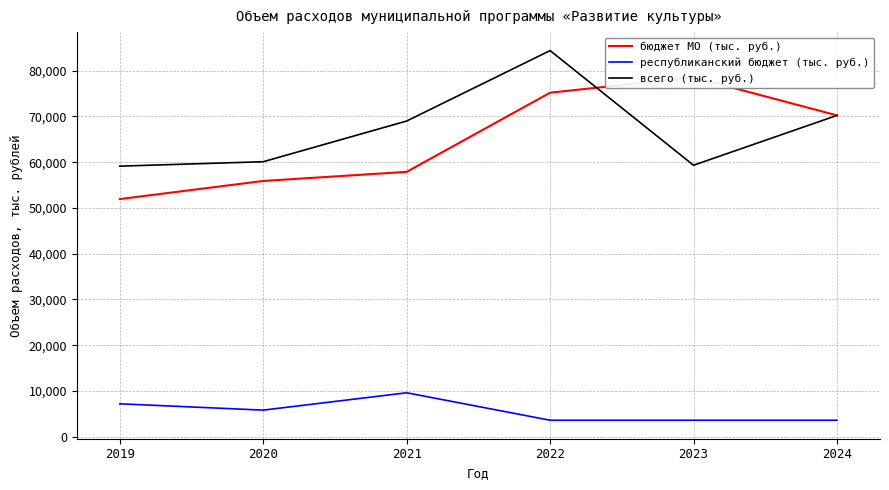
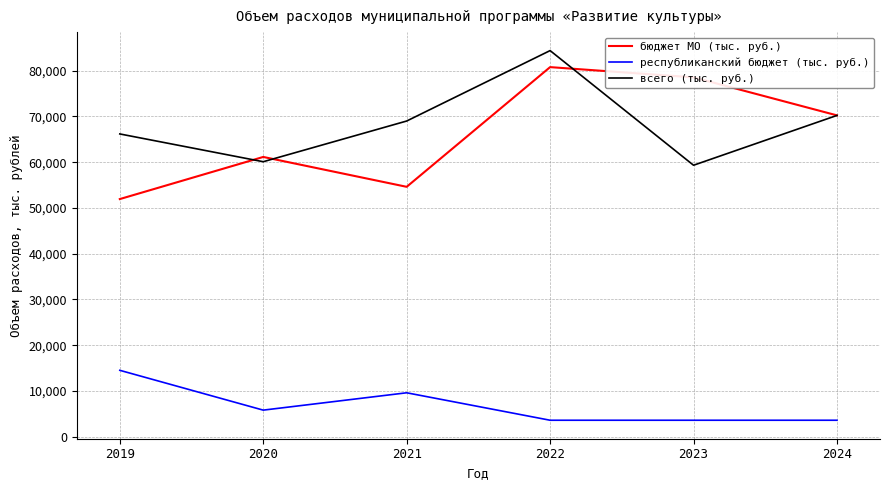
  {
    "бюджет МО (тыс. руб.)": {
      "2019": "52,000",
-     "2020": "56,000",
-     "2021": "58,000",
-     "2022": "75,000"
+     "2020": "61,000",
+     "2021": "55,000",
+     "2022": "81,000"
    },
    "республиканский бюджет (тыс. руб.)": {
-     "2019": "7,000",
+     "2019": "15,000",
      "2020": "6,000",
      "2021": "10,000",
      "2022": "4,000",
      "2023": "4,000",
      "2024": "4,000"
    },
    "всего (тыс. руб.)": {
-     "2019": "59,000",
+     "2019": "66,000",
      "2020": "60,000",
      "2021": "69,000",
      "2022": "84,000",
      "2023": "59,000"
    }
  }
